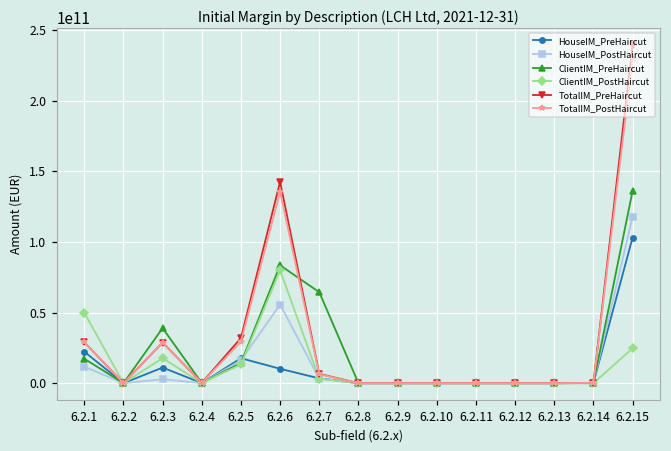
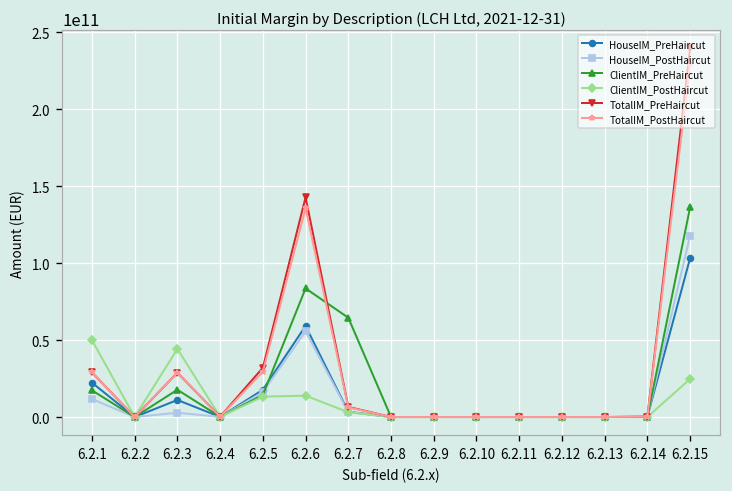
  {
    "HouseIM_PreHaircut": {
      "6.2.1": 22000000000,
      "6.2.3": 11000000000,
-     "6.2.6": 10000000000,
+     "6.2.6": 59000000000,
      "6.2.15": 103000000000
    },
    "HouseIM_PostHaircut": {
      "6.2.1": 12000000000,
      "6.2.3": 3000000000,
      "6.2.6": 56000000000,
      "6.2.15": 118000000000
    },
    "ClientIM_PreHaircut": {
      "6.2.1": 17000000000,
-     "6.2.3": 39000000000,
+     "6.2.3": 18000000000,
      "6.2.6": 84000000000,
      "6.2.7": 64000000000,
      "6.2.15": 136000000000
    },
    "ClientIM_PostHaircut": {
      "6.2.1": 50000000000,
-     "6.2.3": 18000000000,
-     "6.2.6": 80000000000,
+     "6.2.3": 44000000000,
+     "6.2.6": 14000000000,
      "6.2.15": 25000000000
    },
    "TotalIM_PreHaircut": {
      "6.2.5": 32000000000,
      "6.2.6": 143000000000
    },
    "TotalIM_PostHaircut": {
      "6.2.5": 29000000000,
      "6.2.6": 136000000000
    }
  }
